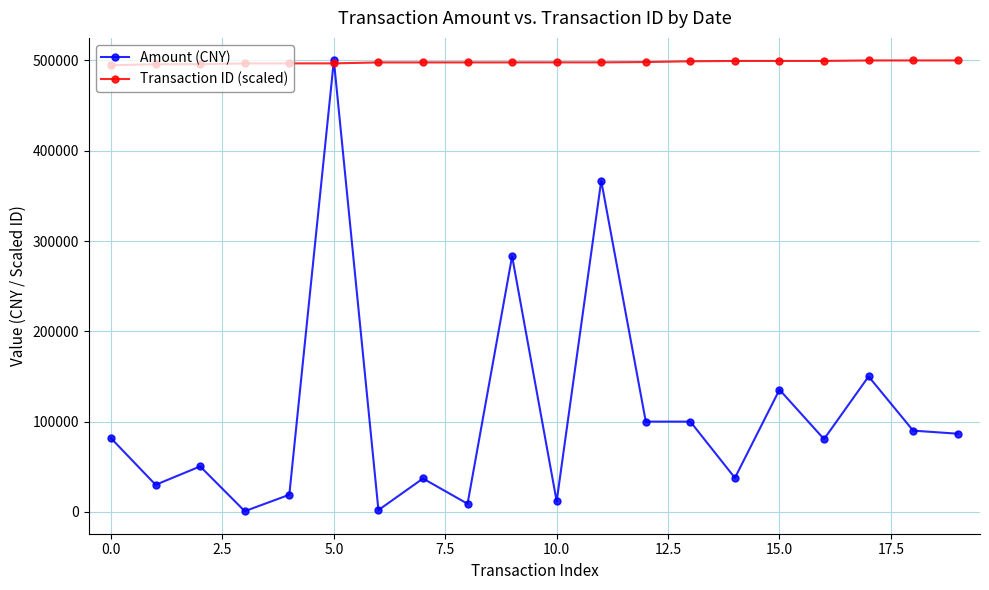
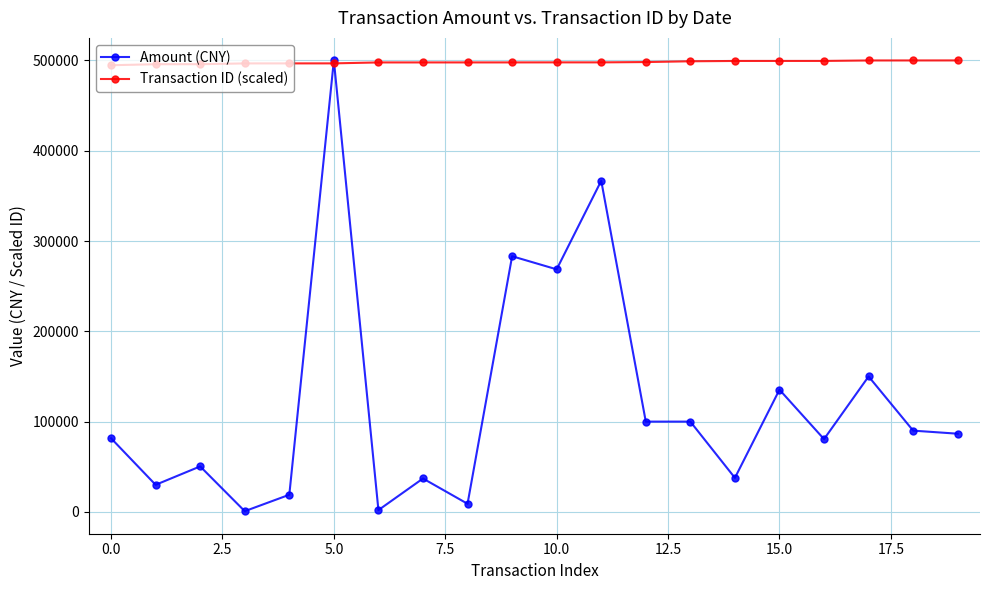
  {
    "Amount (CNY)": {
      "0.0": 80000,
      "5.0": 500000,
-     "10.0": 10000,
+     "10.0": 270000,
      "15.0": 140000
    },
    "Transaction ID (scaled)": {
      "5.0": 500000,
      "10.0": 500000,
      "15.0": 500000
    }
  }
